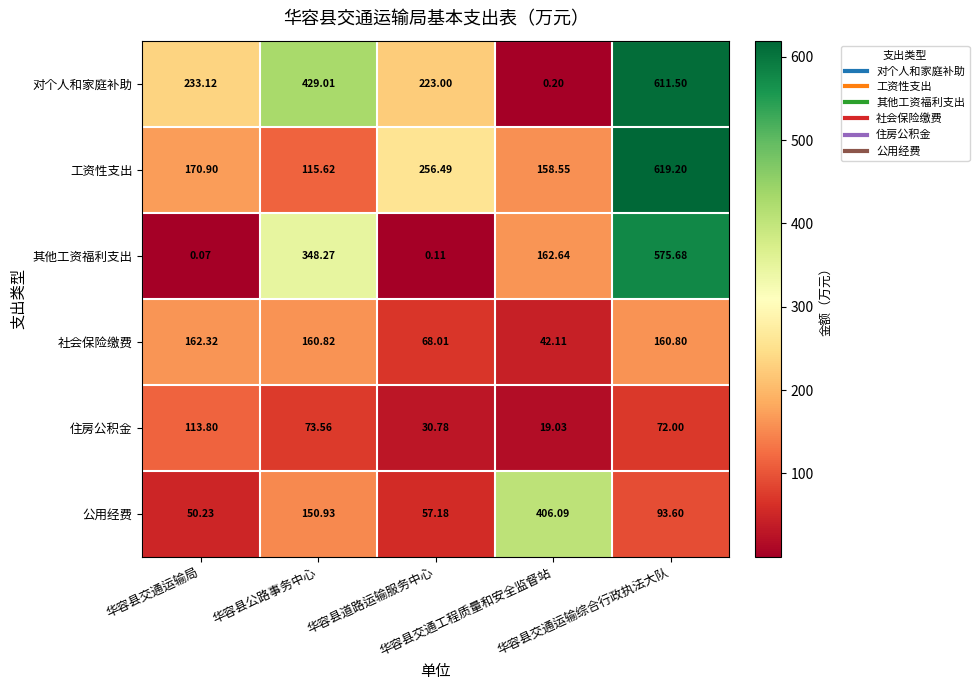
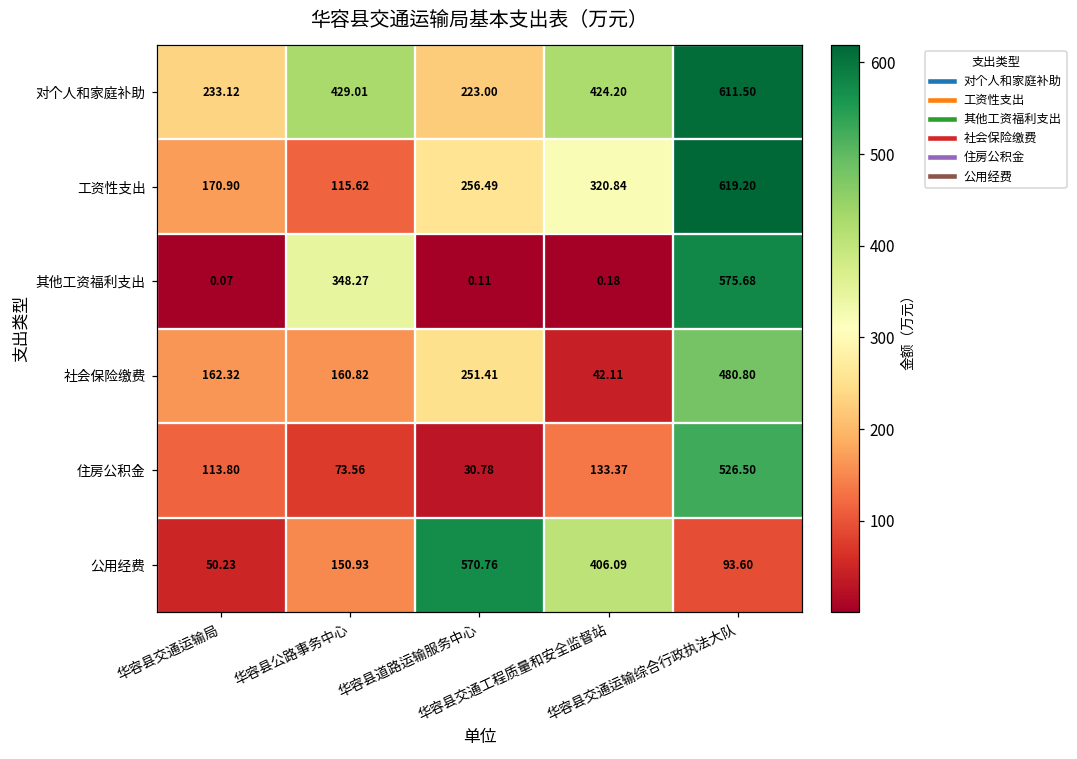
  {
    "对个人和家庭补助": {
      "华容县交通运输局": 233.12,
      "华容县公路事务中心": 429.01,
      "华容县道路运输服务中心": 223.00,
-     "华容县交通工程质量和安全监督站": 0.20,
+     "华容县交通工程质量和安全监督站": 424.20,
      "华容县交通运输综合行政执法大队": 611.50
    },
    "工资性支出": {
      "华容县交通运输局": 170.90,
      "华容县公路事务中心": 115.62,
      "华容县道路运输服务中心": 256.49,
-     "华容县交通工程质量和安全监督站": 158.55,
+     "华容县交通工程质量和安全监督站": 320.84,
      "华容县交通运输综合行政执法大队": 619.20
    },
    "其他工资福利支出": {
      "华容县交通运输局": 0.07,
      "华容县公路事务中心": 348.27,
      "华容县道路运输服务中心": 0.11,
-     "华容县交通工程质量和安全监督站": 162.64,
+     "华容县交通工程质量和安全监督站": 0.18,
      "华容县交通运输综合行政执法大队": 575.68
    },
    "社会保险缴费": {
      "华容县交通运输局": 162.32,
      "华容县公路事务中心": 160.82,
-     "华容县道路运输服务中心": 68.01,
+     "华容县道路运输服务中心": 251.41,
      "华容县交通工程质量和安全监督站": 42.11,
-     "华容县交通运输综合行政执法大队": 160.80
+     "华容县交通运输综合行政执法大队": 480.80
    },
    "住房公积金": {
      "华容县交通运输局": 113.80,
      "华容县公路事务中心": 73.56,
      "华容县道路运输服务中心": 30.78,
-     "华容县交通工程质量和安全监督站": 19.03,
-     "华容县交通运输综合行政执法大队": 72.00
+     "华容县交通工程质量和安全监督站": 133.37,
+     "华容县交通运输综合行政执法大队": 526.50
    },
    "公用经费": {
      "华容县交通运输局": 50.23,
      "华容县公路事务中心": 150.93,
-     "华容县道路运输服务中心": 57.18,
+     "华容县道路运输服务中心": 570.76,
      "华容县交通工程质量和安全监督站": 406.09,
      "华容县交通运输综合行政执法大队": 93.60
    }
  }
